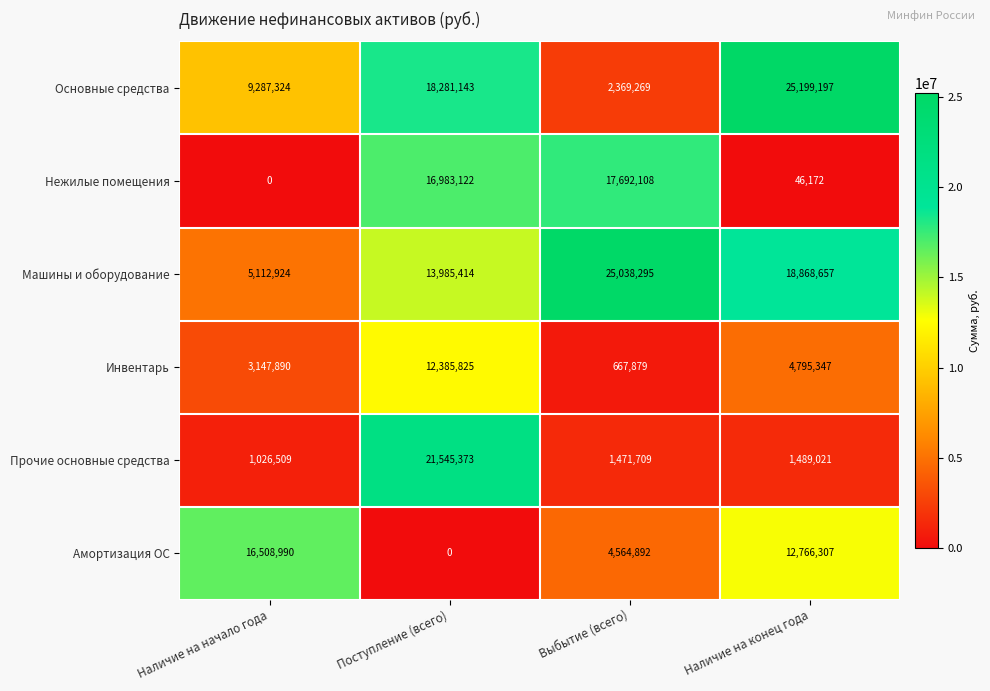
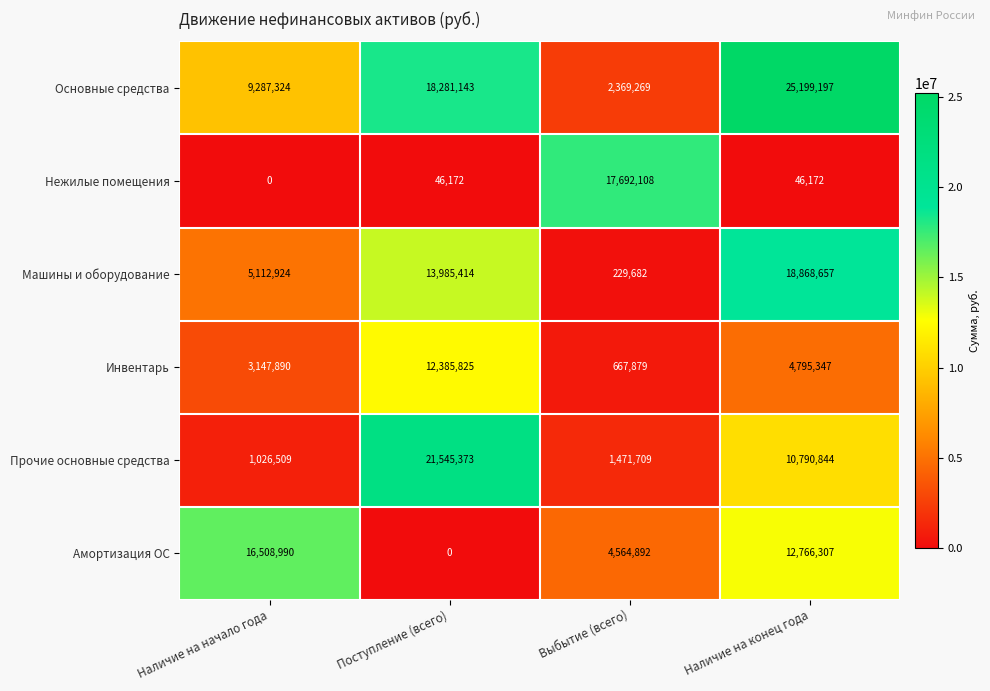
  {
    "Основные средства": {
      "Наличие на начало года": "9,287,324",
      "Поступление (всего)": "18,281,143",
      "Выбытие (всего)": "2,369,269",
      "Наличие на конец года": "25,199,197"
    },
    "Нежилые помещения": {
      "Наличие на начало года": "0",
-     "Поступление (всего)": "16,983,122",
+     "Поступление (всего)": "46,172",
      "Выбытие (всего)": "17,692,108",
      "Наличие на конец года": "46,172"
    },
    "Машины и оборудование": {
      "Наличие на начало года": "5,112,924",
      "Поступление (всего)": "13,985,414",
-     "Выбытие (всего)": "25,038,295",
+     "Выбытие (всего)": "229,682",
      "Наличие на конец года": "18,868,657"
    },
    "Инвентарь": {
      "Наличие на начало года": "3,147,890",
      "Поступление (всего)": "12,385,825",
      "Выбытие (всего)": "667,879",
      "Наличие на конец года": "4,795,347"
    },
    "Прочие основные средства": {
      "Наличие на начало года": "1,026,509",
      "Поступление (всего)": "21,545,373",
      "Выбытие (всего)": "1,471,709",
-     "Наличие на конец года": "1,489,021"
+     "Наличие на конец года": "10,790,844"
    },
    "Амортизация ОС": {
      "Наличие на начало года": "16,508,990",
      "Поступление (всего)": "0",
      "Выбытие (всего)": "4,564,892",
      "Наличие на конец года": "12,766,307"
    }
  }
